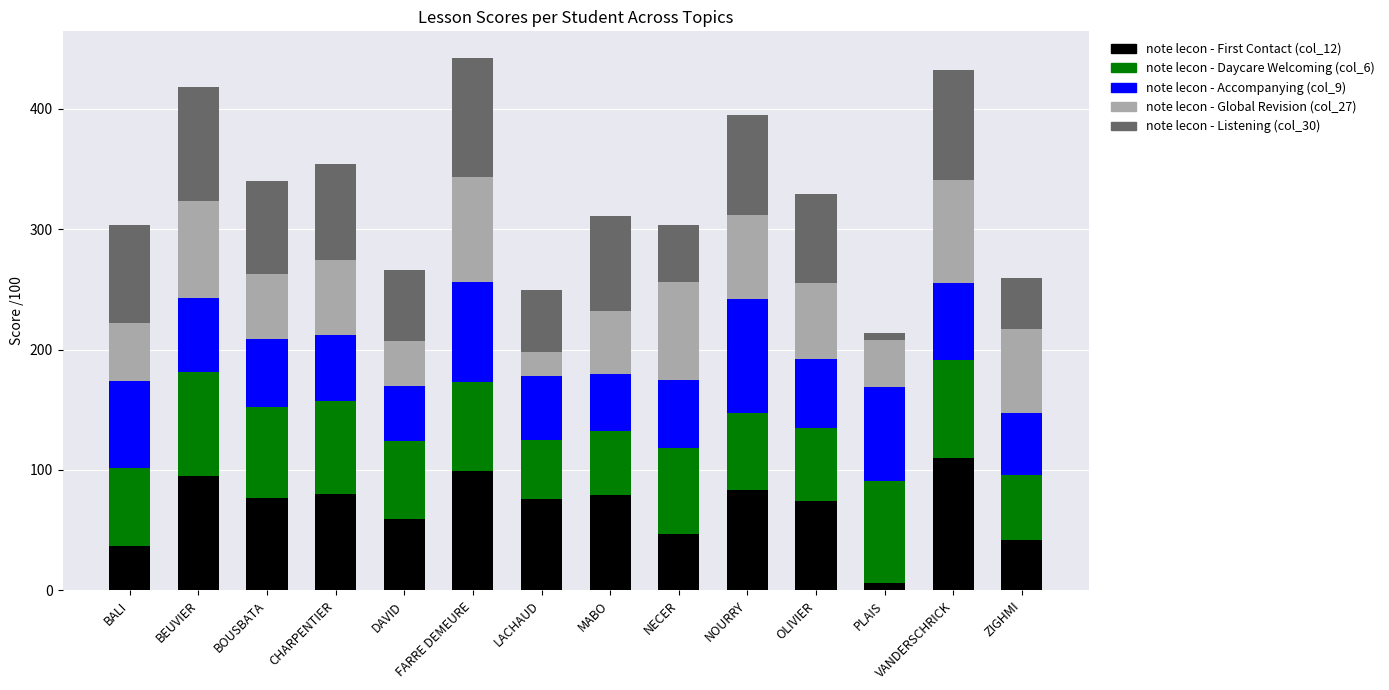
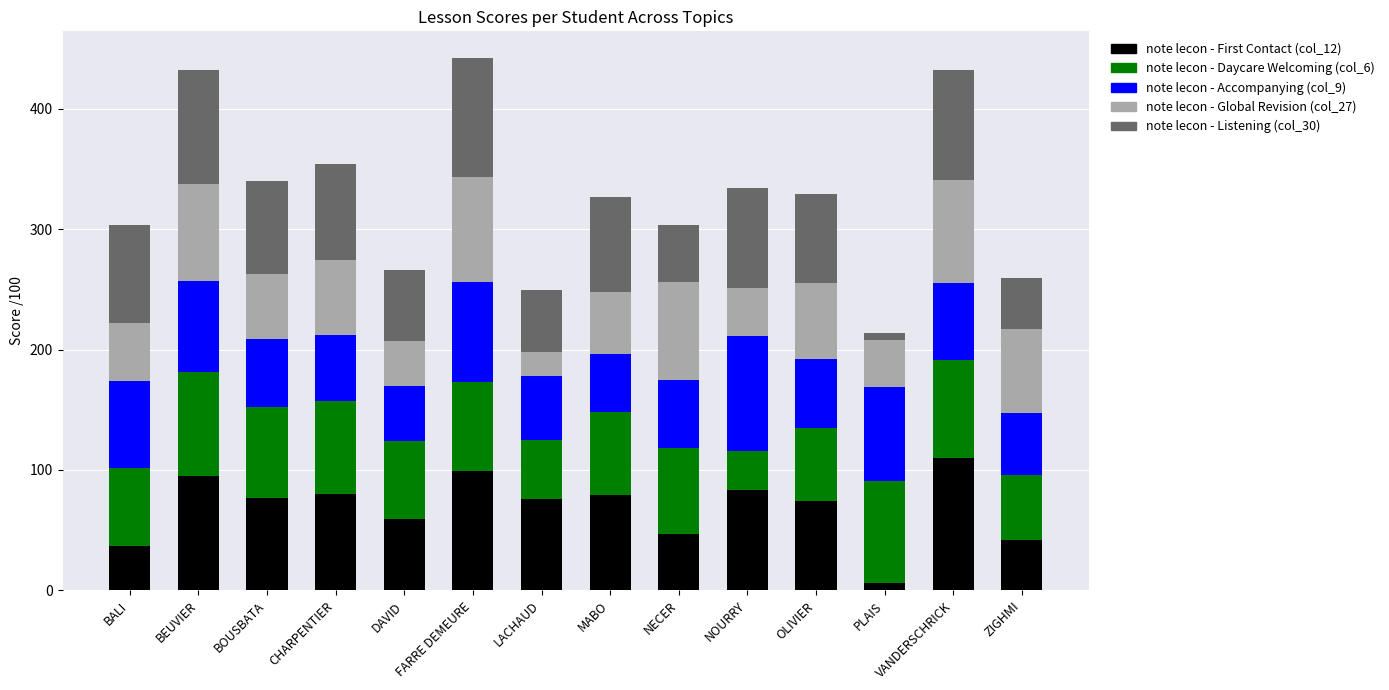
  {
    "note lecon - First Contact (col_12)": {
      "BALI": 37,
      "BEUVIER": 95,
      "BOUSBATA": 77,
      "CHARPENTIER": 80,
      "DAVID": 59,
      "FARRE DEMEURE": 99,
      "LACHAUD": 76,
      "MABO": 79,
      "NECER": 47,
      "NOURRY": 83,
      "OLIVIER": 74,
      "PLAIS": 6,
      "VANDERSCHRICK": 110,
      "ZIGHMI": 42
    },
    "note lecon - Daycare Welcoming (col_6)": {
      "BALI": 65,
      "BEUVIER": 86,
      "BOUSBATA": 75,
      "CHARPENTIER": 77,
      "DAVID": 65,
      "FARRE DEMEURE": 74,
      "LACHAUD": 49,
-     "MABO": 53,
+     "MABO": 69,
      "NECER": 71,
-     "NOURRY": 64,
+     "NOURRY": 33,
      "OLIVIER": 61,
      "PLAIS": 85,
      "VANDERSCHRICK": 81,
      "ZIGHMI": 54
    },
    "note lecon - Accompanying (col_9)": {
      "BALI": 72,
-     "BEUVIER": 62,
+     "BEUVIER": 76,
      "BOUSBATA": 57,
      "CHARPENTIER": 55,
      "DAVID": 46,
      "FARRE DEMEURE": 83,
      "LACHAUD": 53,
      "MABO": 48,
      "NECER": 57,
      "NOURRY": 95,
      "OLIVIER": 57,
      "PLAIS": 78,
      "VANDERSCHRICK": 64,
      "ZIGHMI": 51
    },
    "note lecon - Global Revision (col_27)": {
      "BALI": 48,
      "BEUVIER": 80,
      "BOUSBATA": 54,
      "CHARPENTIER": 62,
      "DAVID": 37,
      "FARRE DEMEURE": 87,
      "LACHAUD": 20,
      "MABO": 52,
      "NECER": 81,
-     "NOURRY": 70,
+     "NOURRY": 40,
      "OLIVIER": 63,
      "PLAIS": 39,
      "VANDERSCHRICK": 86,
      "ZIGHMI": 70
    },
    "note lecon - Listening (col_30)": {
      "BALI": 81,
      "BEUVIER": 95,
      "BOUSBATA": 77,
      "CHARPENTIER": 80,
      "DAVID": 59,
      "FARRE DEMEURE": 99,
      "LACHAUD": 51,
      "MABO": 79,
      "NECER": 47,
      "NOURRY": 83,
      "OLIVIER": 74,
      "PLAIS": 6,
      "VANDERSCHRICK": 91,
      "ZIGHMI": 42
    }
  }
